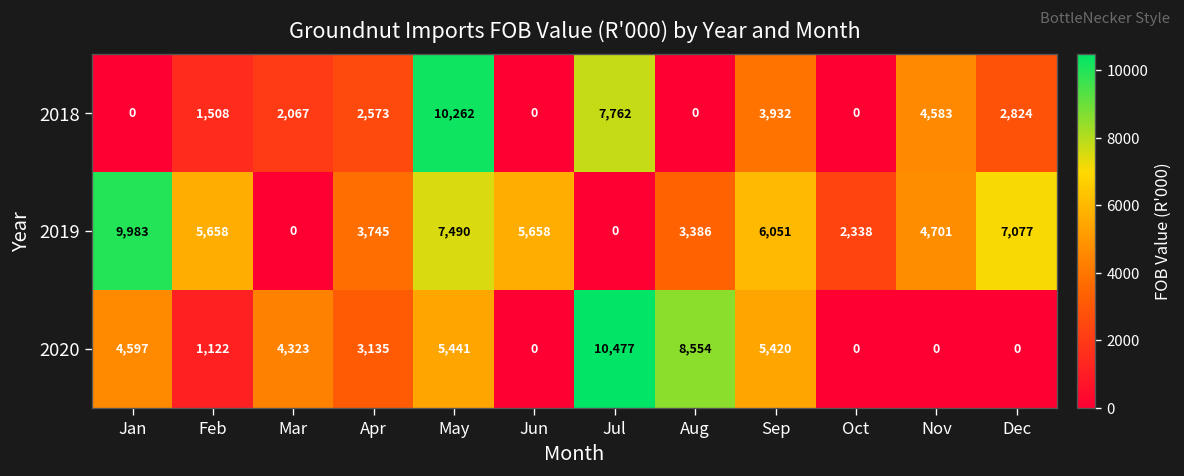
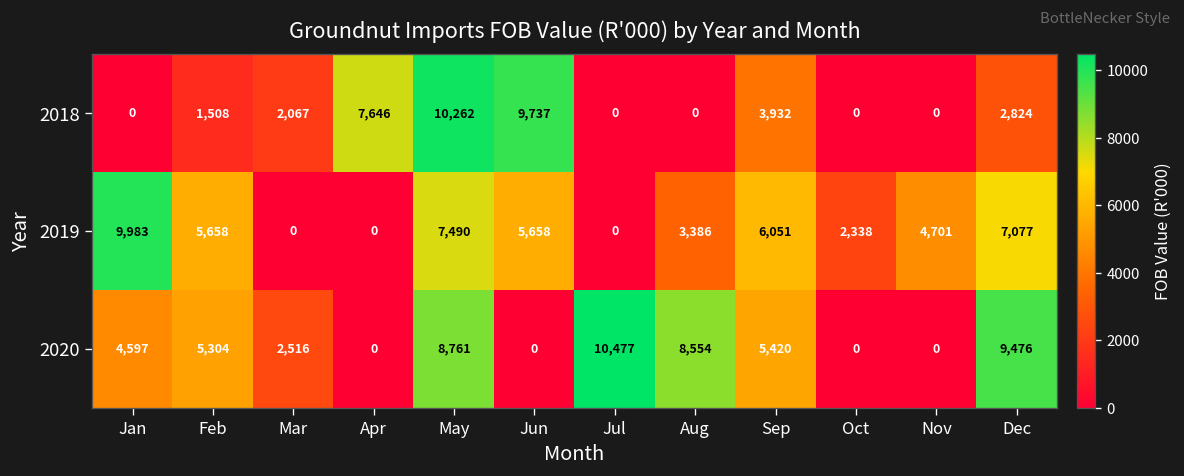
  {
    "2018": {
      "Jan": "0",
      "Feb": "1,508",
      "Mar": "2,067",
-     "Apr": "2,573",
+     "Apr": "7,646",
      "May": "10,262",
-     "Jun": "0",
-     "Jul": "7,762",
+     "Jun": "9,737",
+     "Jul": "0",
      "Aug": "0",
      "Sep": "3,932",
      "Oct": "0",
-     "Nov": "4,583",
+     "Nov": "0",
      "Dec": "2,824"
    },
    "2019": {
      "Jan": "9,983",
      "Feb": "5,658",
      "Mar": "0",
-     "Apr": "3,745",
+     "Apr": "0",
      "May": "7,490",
      "Jun": "5,658",
      "Jul": "0",
      "Aug": "3,386",
      "Sep": "6,051",
      "Oct": "2,338",
      "Nov": "4,701",
      "Dec": "7,077"
    },
    "2020": {
      "Jan": "4,597",
-     "Feb": "1,122",
-     "Mar": "4,323",
-     "Apr": "3,135",
-     "May": "5,441",
+     "Feb": "5,304",
+     "Mar": "2,516",
+     "Apr": "0",
+     "May": "8,761",
      "Jun": "0",
      "Jul": "10,477",
      "Aug": "8,554",
      "Sep": "5,420",
      "Oct": "0",
      "Nov": "0",
-     "Dec": "0"
+     "Dec": "9,476"
    }
  }
